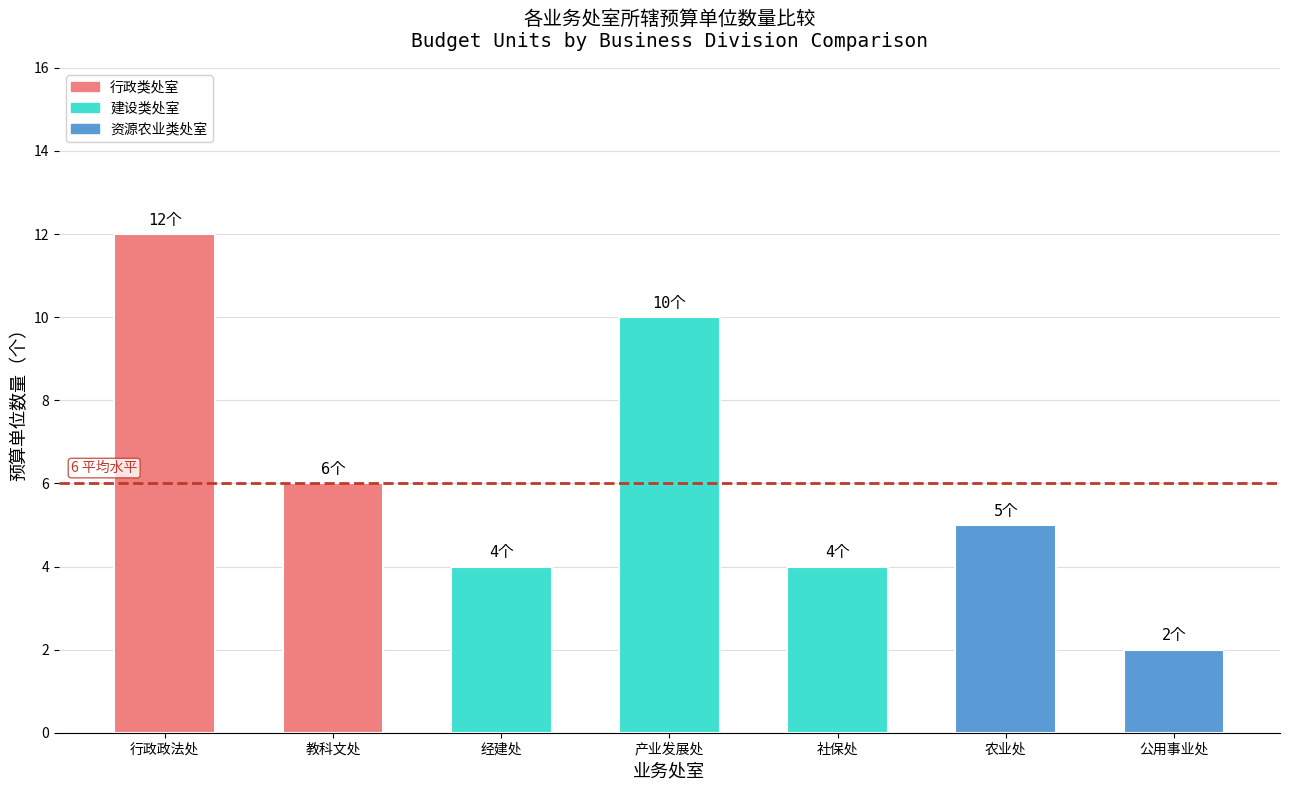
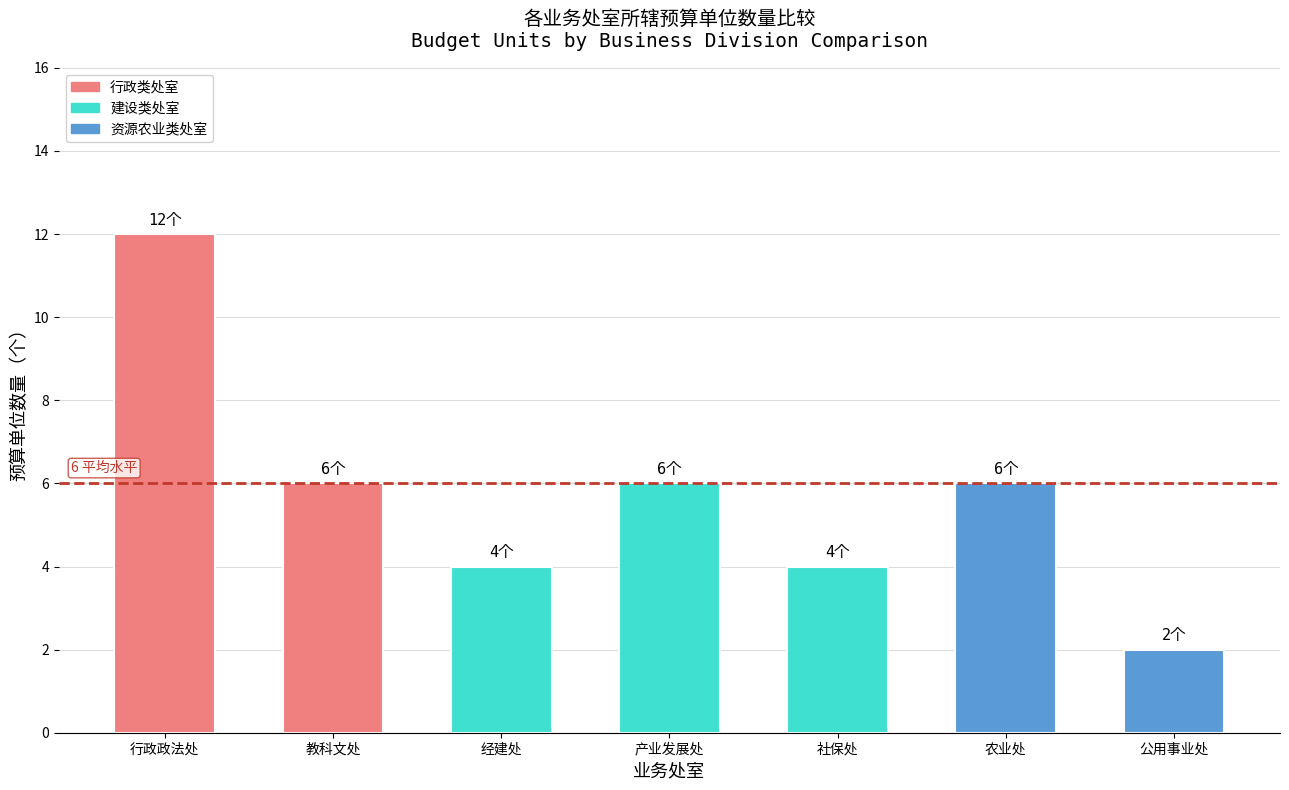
  {
    "行政政法处": "12个",
    "教科文处": "6个",
    "经建处": "4个",
-   "产业发展处": "10个",
+   "产业发展处": "6个",
    "社保处": "4个",
-   "农业处": "5个",
+   "农业处": "6个",
    "公用事业处": "2个"
  }
